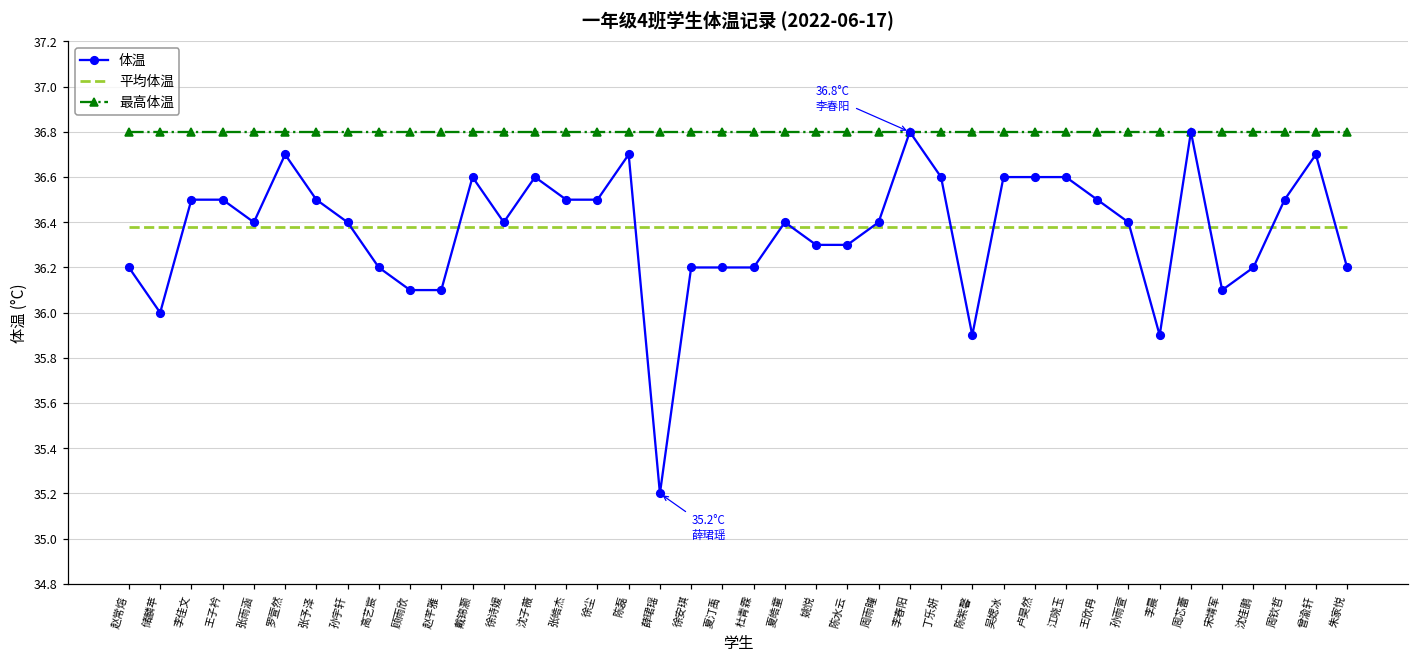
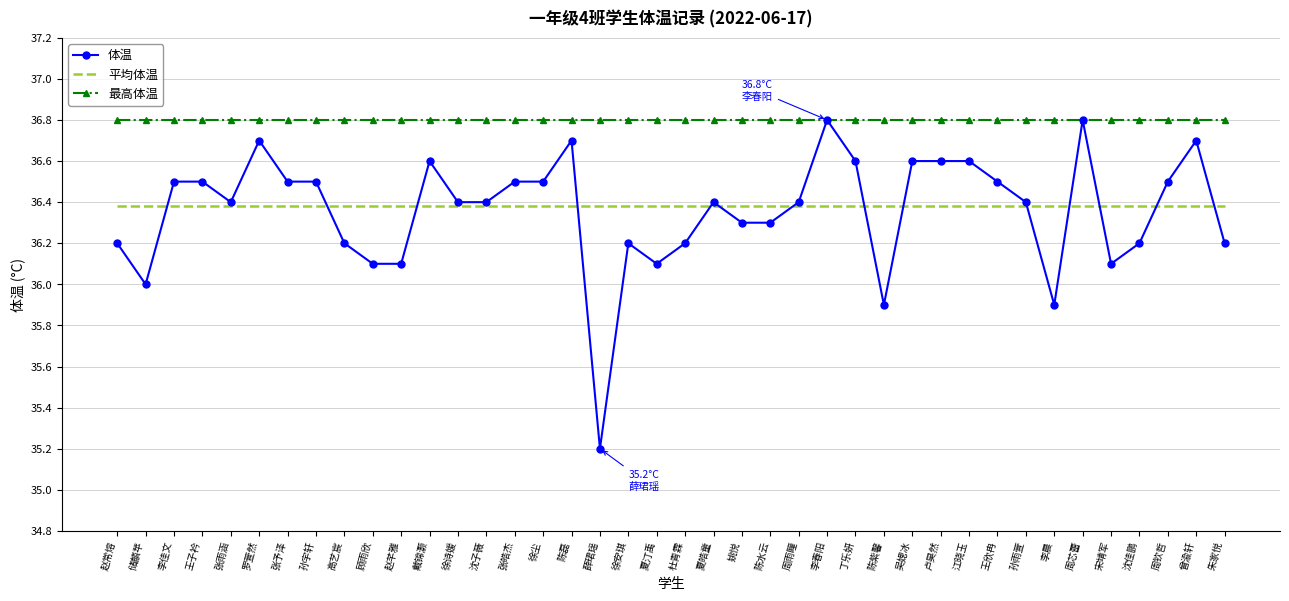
  {
    "体温": {
      "赵常熔": 36.2,
      "储麟苹": 36.0,
      "李佳文": 36.5,
      "王子衿": 36.5,
      "张雨涵": 36.4,
      "罗萱然": 36.7,
      "张予泽": 36.5,
-     "孙宇轩": 36.4,
+     "孙宇轩": 36.5,
      "高艺宸": 36.2,
      "顾雨欣": 36.1,
      "赵芊雅": 36.1,
      "戴锦灏": 36.6,
      "徐诗媛": 36.4,
-     "沈子薇": 36.6,
+     "沈子薇": 36.4,
      "张皓杰": 36.5,
      "徐尘": 36.5,
      "陈磊": 36.7,
      "徐安琪": 36.2,
-     "夏汀禹": 36.2,
+     "夏汀禹": 36.1,
      "杜青霖": 36.2,
      "夏皓童": 36.4,
      "姚悦": 36.3,
      "陈水云": 36.3,
      "周雨瞳": 36.4,
      "丁乐妍": 36.6,
      "陈紫馨": 35.9,
      "吴媤冰": 36.6,
      "卢昊然": 36.6,
      "江晓玉": 36.6,
      "王欣冉": 36.5,
      "孙雨萱": 36.4,
      "李晨": 35.9,
      "宋靖军": 36.1,
      "沈佳鹏": 36.2,
      "周钦哲": 36.5,
      "曾渝轩": 36.7,
      "朱家悦": 36.2
    },
    "平均体温": {
      "赵常熔": 36.38,
      "储麟苹": 36.38,
      "李佳文": 36.38,
      "王子衿": 36.38,
      "张雨涵": 36.38,
      "罗萱然": 36.38,
      "张予泽": 36.38,
      "孙宇轩": 36.38,
      "高艺宸": 36.38,
      "顾雨欣": 36.38,
      "赵芊雅": 36.38,
      "戴锦灏": 36.38,
      "徐诗媛": 36.38,
      "沈子薇": 36.38,
      "张皓杰": 36.38,
      "徐尘": 36.38,
      "陈磊": 36.38,
      "薛珺瑶": 36.38,
      "徐安琪": 36.38,
      "夏汀禹": 36.38,
      "杜青霖": 36.38,
      "夏皓童": 36.38,
      "姚悦": 36.38,
      "陈水云": 36.38,
      "周雨瞳": 36.38,
      "李春阳": 36.38,
      "丁乐妍": 36.38,
      "陈紫馨": 36.38,
      "吴媤冰": 36.38,
      "卢昊然": 36.38,
      "江晓玉": 36.38,
      "王欣冉": 36.38,
      "孙雨萱": 36.38,
      "李晨": 36.38,
      "周芯蕾": 36.38,
      "宋靖军": 36.38,
      "沈佳鹏": 36.38,
      "周钦哲": 36.38,
      "曾渝轩": 36.38,
      "朱家悦": 36.38
    },
    "最高体温": {
      "赵常熔": 36.8,
      "储麟苹": 36.8,
      "李佳文": 36.8,
      "王子衿": 36.8,
      "张雨涵": 36.8,
      "罗萱然": 36.8,
      "张予泽": 36.8,
      "孙宇轩": 36.8,
      "高艺宸": 36.8,
      "顾雨欣": 36.8,
      "赵芊雅": 36.8,
      "戴锦灏": 36.8,
      "徐诗媛": 36.8,
      "沈子薇": 36.8,
      "张皓杰": 36.8,
      "徐尘": 36.8,
      "陈磊": 36.8,
      "薛珺瑶": 36.8,
      "徐安琪": 36.8,
      "夏汀禹": 36.8,
      "杜青霖": 36.8,
      "夏皓童": 36.8,
      "丁乐妍": 36.8,
      "陈紫馨": 36.8,
      "吴媤冰": 36.8,
      "卢昊然": 36.8,
      "江晓玉": 36.8,
      "王欣冉": 36.8,
      "孙雨萱": 36.8,
      "李晨": 36.8,
      "宋靖军": 36.8,
      "沈佳鹏": 36.8,
      "周钦哲": 36.8,
      "曾渝轩": 36.8,
      "朱家悦": 36.8
    }
  }
